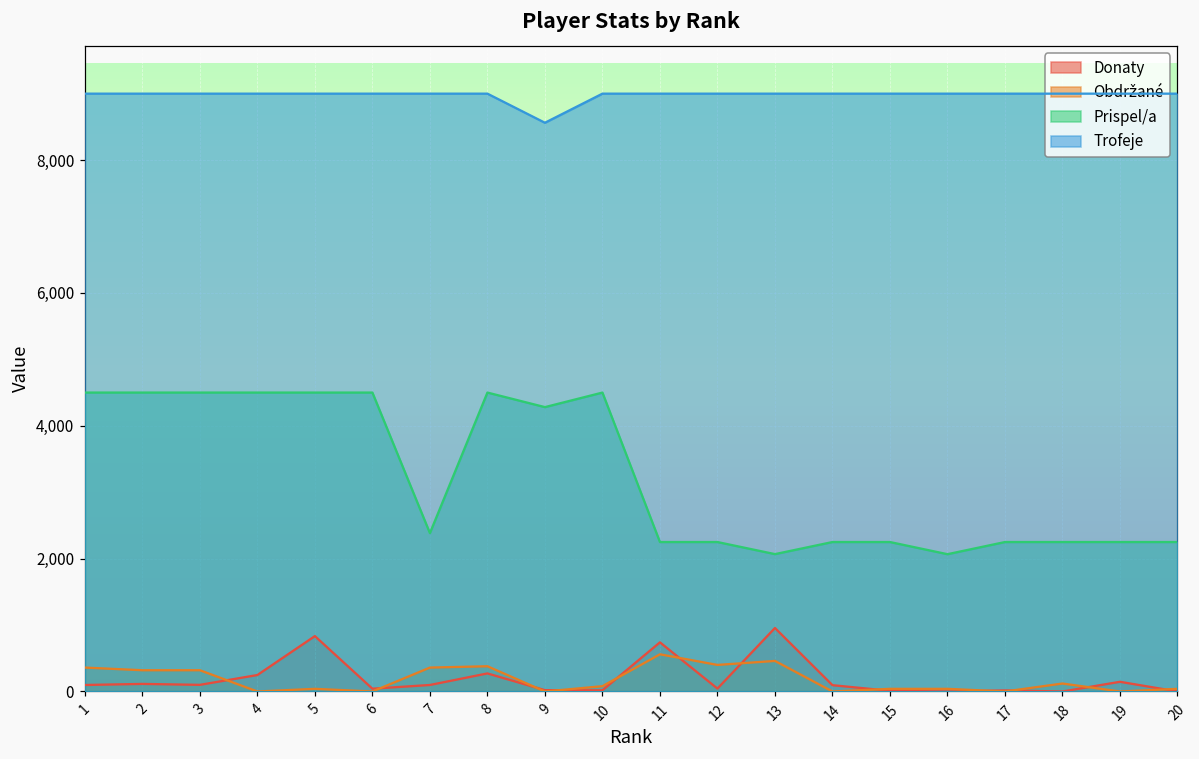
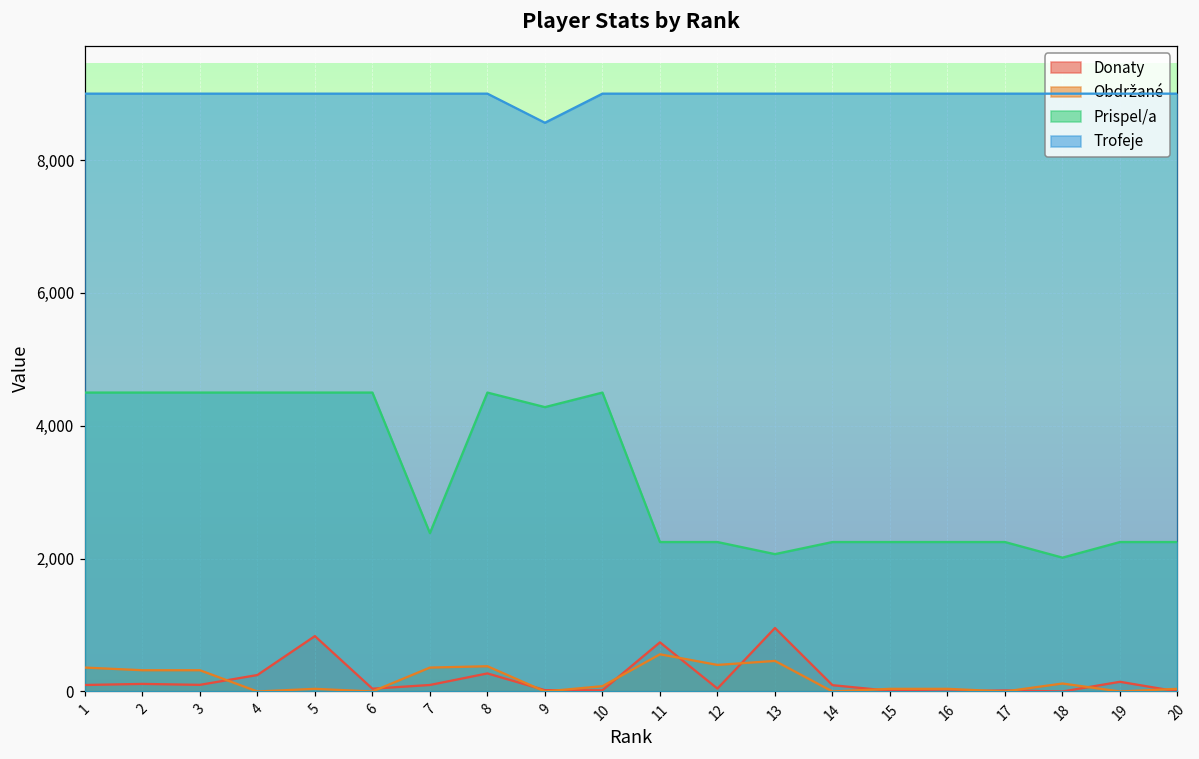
  {
    "Prispel/a": {
      "1": "4,500",
      "2": "4,500",
      "3": "4,500",
      "4": "4,500",
      "5": "4,500",
      "6": "4,500",
      "7": "2,400",
      "8": "4,500",
      "9": "4,300",
      "10": "4,500",
      "11": "2,300",
      "12": "2,300",
      "13": "2,100",
      "14": "2,300",
      "15": "2,300",
-     "16": "2,100",
+     "16": "2,300",
      "17": "2,300",
-     "18": "2,300",
+     "18": "2,000",
      "19": "2,300",
      "20": "2,300"
    },
    "Trofeje": {
      "1": "9,000",
      "2": "9,000",
      "3": "9,000",
      "4": "9,000",
      "5": "9,000",
      "6": "9,000",
      "7": "9,000",
      "8": "9,000",
      "9": "8,600",
      "10": "9,000",
      "11": "9,000",
      "12": "9,000",
      "13": "9,000",
      "14": "9,000",
      "15": "9,000",
      "16": "9,000",
      "17": "9,000",
      "20": "9,000"
    }
  }
